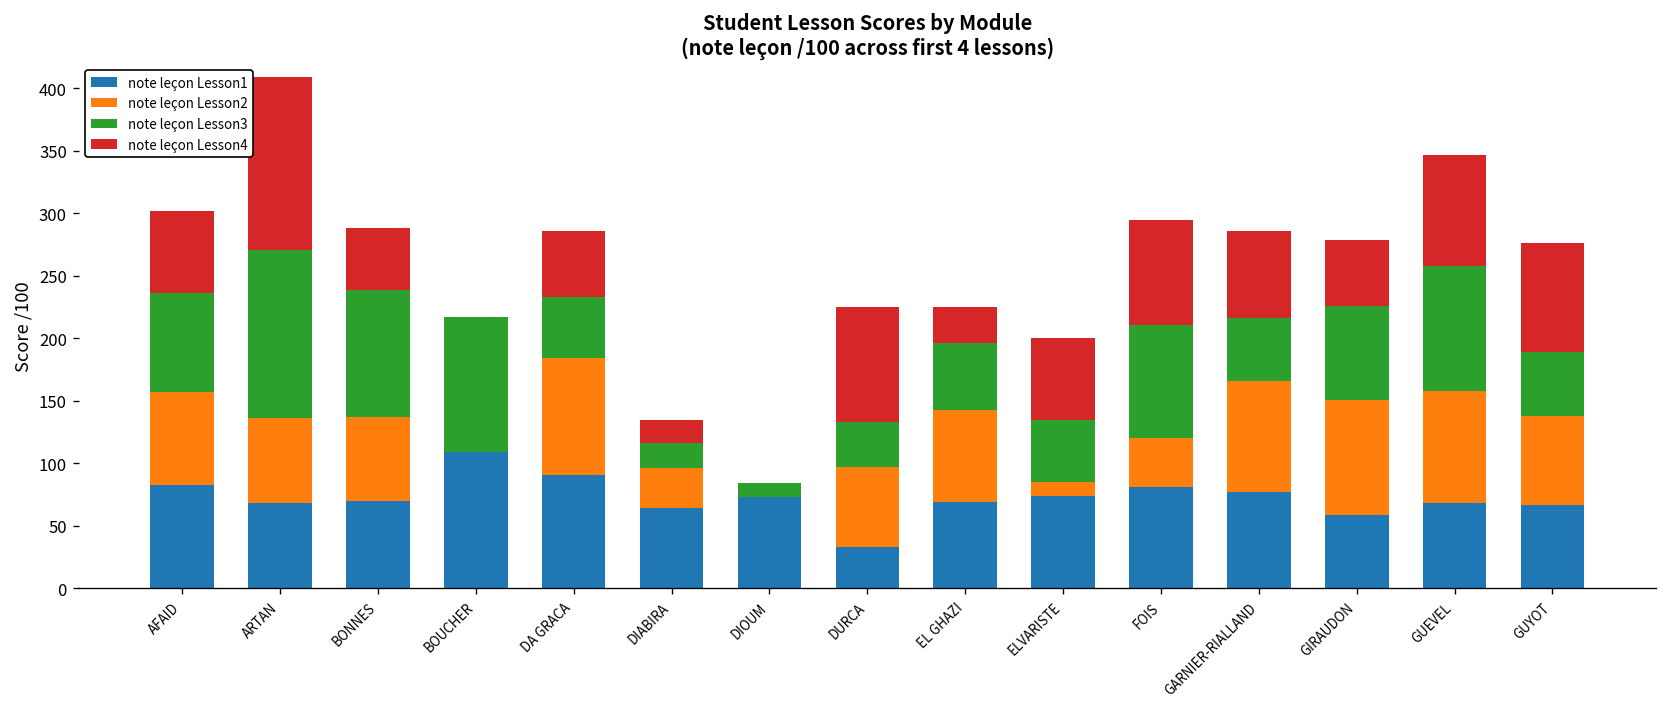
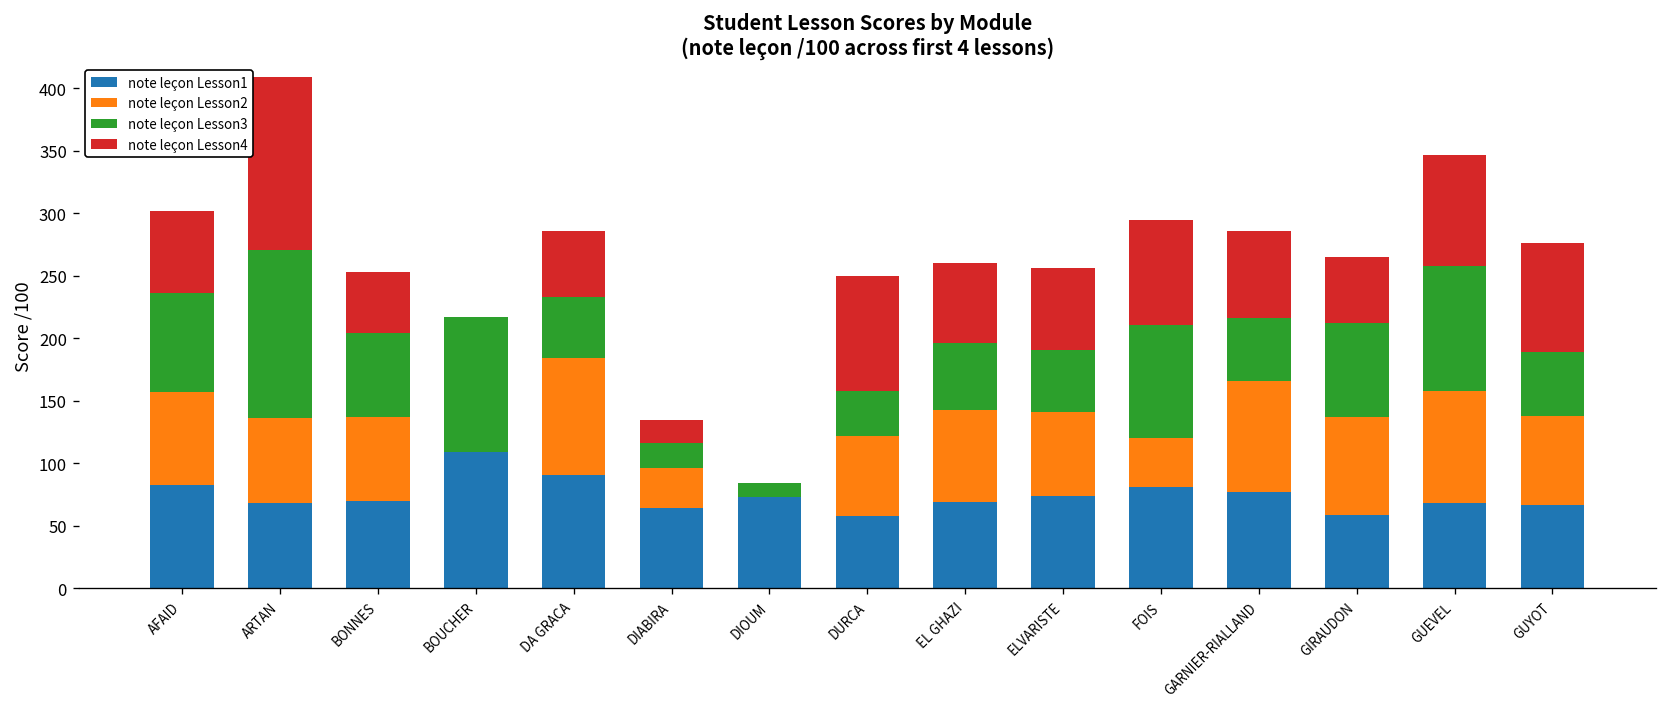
  {
    "note leçon Lesson1": {
      "AFAID": 83,
      "ARTAN": 68,
      "BONNES": 70,
      "BOUCHER": 109,
      "DA GRACA": 91,
      "DIABIRA": 64,
      "DIOUM": 73,
-     "DURCA": 33,
+     "DURCA": 58,
      "EL GHAZI": 69,
      "ELVARISTE": 74,
      "FOIS": 81,
      "GARNIER-RIALLAND": 77,
      "GIRAUDON": 59,
      "GUEVEL": 68,
      "GUYOT": 67
    },
    "note leçon Lesson2": {
      "AFAID": 74,
      "ARTAN": 68,
      "BONNES": 67,
      "BOUCHER": 0,
      "DA GRACA": 93,
      "DIABIRA": 32,
      "DIOUM": 0,
      "DURCA": 64,
      "EL GHAZI": 74,
-     "ELVARISTE": 11,
+     "ELVARISTE": 67,
      "FOIS": 39,
      "GARNIER-RIALLAND": 89,
-     "GIRAUDON": 92,
+     "GIRAUDON": 78,
      "GUEVEL": 90,
      "GUYOT": 71
    },
    "note leçon Lesson3": {
      "AFAID": 79,
      "ARTAN": 135,
-     "BONNES": 102,
+     "BONNES": 67,
      "BOUCHER": 108,
      "DA GRACA": 49,
      "DIABIRA": 20,
      "DIOUM": 11,
      "DURCA": 36,
      "EL GHAZI": 53,
      "ELVARISTE": 50,
      "FOIS": 91,
      "GARNIER-RIALLAND": 50,
      "GIRAUDON": 75,
      "GUEVEL": 100,
      "GUYOT": 51
    },
    "note leçon Lesson4": {
      "AFAID": 66,
      "ARTAN": 138,
      "BONNES": 49,
      "BOUCHER": 0,
      "DA GRACA": 53,
      "DIABIRA": 19,
      "DIOUM": 0,
      "DURCA": 92,
-     "EL GHAZI": 29,
+     "EL GHAZI": 64,
      "ELVARISTE": 65,
      "FOIS": 84,
      "GARNIER-RIALLAND": 70,
      "GIRAUDON": 53,
      "GUEVEL": 89,
      "GUYOT": 87
    }
  }
